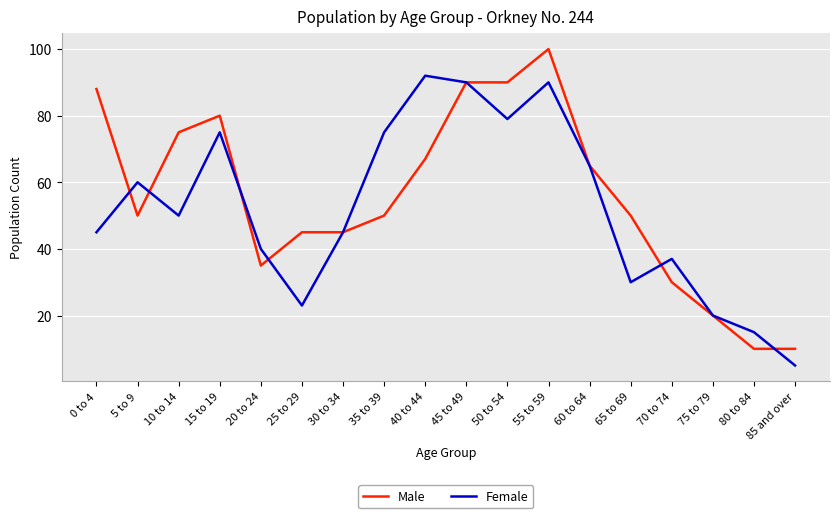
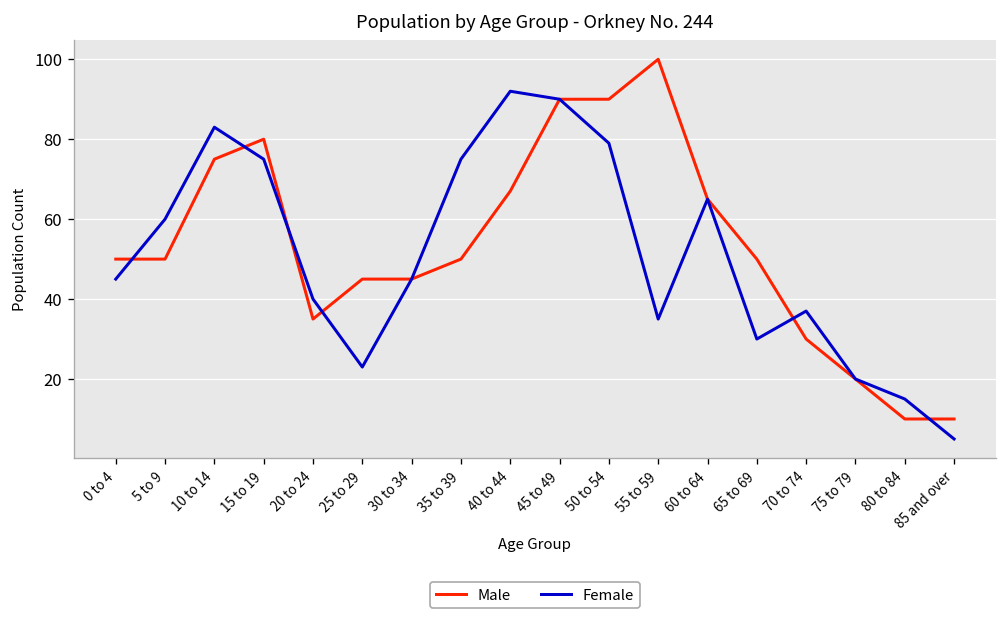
  {
    "Male": {
-     "0 to 4": 88,
+     "0 to 4": 50,
      "5 to 9": 50,
      "10 to 14": 75,
      "15 to 19": 80,
      "20 to 24": 35,
      "25 to 29": 45,
      "35 to 39": 50,
      "40 to 44": 67,
      "50 to 54": 90,
      "55 to 59": 100,
      "65 to 69": 50,
      "70 to 74": 30,
      "80 to 84": 10,
      "85 and over": 10
    },
    "Female": {
      "0 to 4": 45,
      "5 to 9": 60,
-     "10 to 14": 50,
+     "10 to 14": 83,
      "15 to 19": 75,
      "20 to 24": 40,
      "25 to 29": 23,
      "35 to 39": 75,
      "40 to 44": 92,
      "50 to 54": 79,
-     "55 to 59": 90,
+     "55 to 59": 35,
      "65 to 69": 30,
      "70 to 74": 37,
      "80 to 84": 15,
      "85 and over": 5
    }
  }
